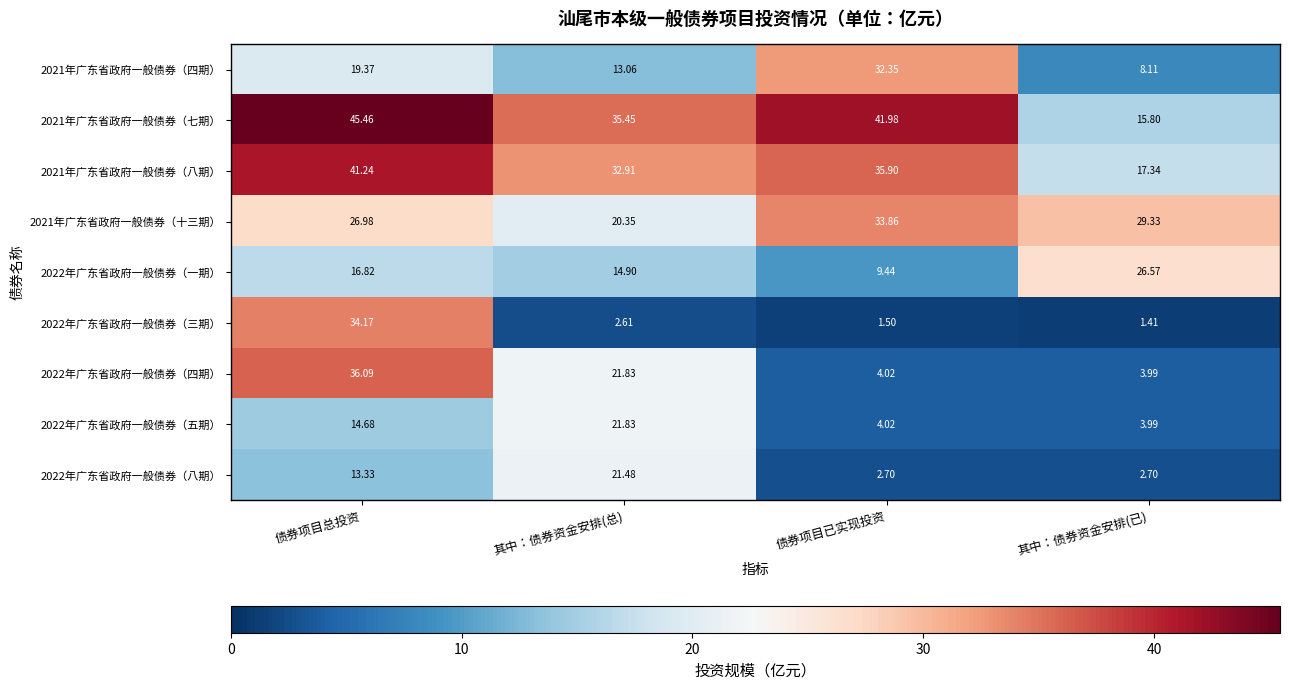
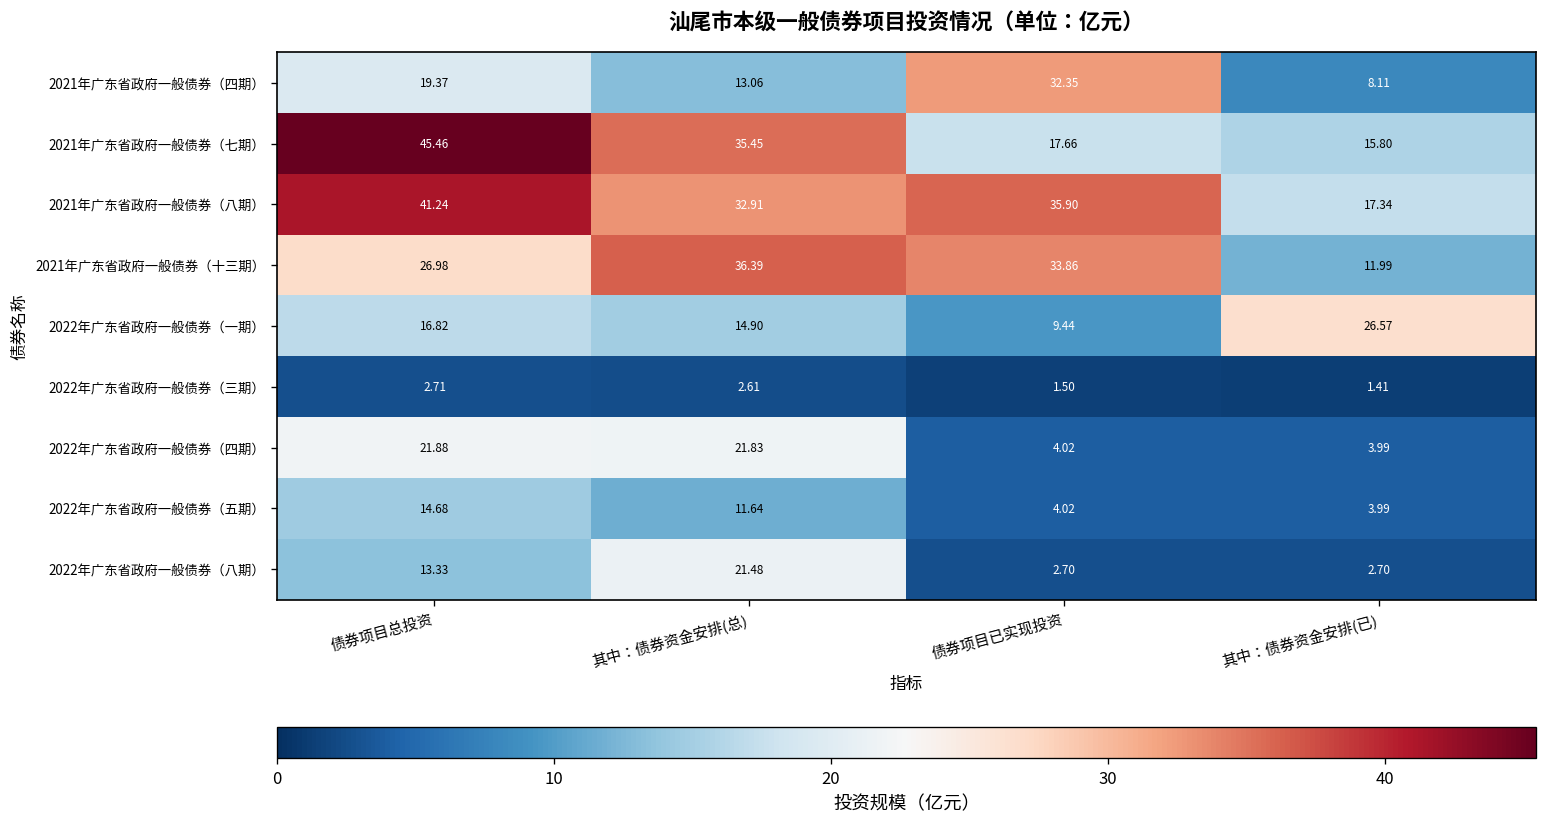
  {
    "2021年广东省政府一般债券（四期）": {
      "债券项目总投资": 19.37,
      "其中：债券资金安排(总)": 13.06,
      "债券项目已实现投资": 32.35,
      "其中：债券资金安排(已)": 8.11
    },
    "2021年广东省政府一般债券（七期）": {
      "债券项目总投资": 45.46,
      "其中：债券资金安排(总)": 35.45,
-     "债券项目已实现投资": 41.98,
+     "债券项目已实现投资": 17.66,
      "其中：债券资金安排(已)": 15.80
    },
    "2021年广东省政府一般债券（八期）": {
      "债券项目总投资": 41.24,
      "其中：债券资金安排(总)": 32.91,
      "债券项目已实现投资": 35.90,
      "其中：债券资金安排(已)": 17.34
    },
    "2021年广东省政府一般债券（十三期）": {
      "债券项目总投资": 26.98,
-     "其中：债券资金安排(总)": 20.35,
+     "其中：债券资金安排(总)": 36.39,
      "债券项目已实现投资": 33.86,
-     "其中：债券资金安排(已)": 29.33
+     "其中：债券资金安排(已)": 11.99
    },
    "2022年广东省政府一般债券（一期）": {
      "债券项目总投资": 16.82,
      "其中：债券资金安排(总)": 14.90,
      "债券项目已实现投资": 9.44,
      "其中：债券资金安排(已)": 26.57
    },
    "2022年广东省政府一般债券（三期）": {
-     "债券项目总投资": 34.17,
+     "债券项目总投资": 2.71,
      "其中：债券资金安排(总)": 2.61,
      "债券项目已实现投资": 1.50,
      "其中：债券资金安排(已)": 1.41
    },
    "2022年广东省政府一般债券（四期）": {
-     "债券项目总投资": 36.09,
+     "债券项目总投资": 21.88,
      "其中：债券资金安排(总)": 21.83,
      "债券项目已实现投资": 4.02,
      "其中：债券资金安排(已)": 3.99
    },
    "2022年广东省政府一般债券（五期）": {
      "债券项目总投资": 14.68,
-     "其中：债券资金安排(总)": 21.83,
+     "其中：债券资金安排(总)": 11.64,
      "债券项目已实现投资": 4.02,
      "其中：债券资金安排(已)": 3.99
    },
    "2022年广东省政府一般债券（八期）": {
      "债券项目总投资": 13.33,
      "其中：债券资金安排(总)": 21.48,
      "债券项目已实现投资": 2.70,
      "其中：债券资金安排(已)": 2.70
    }
  }
